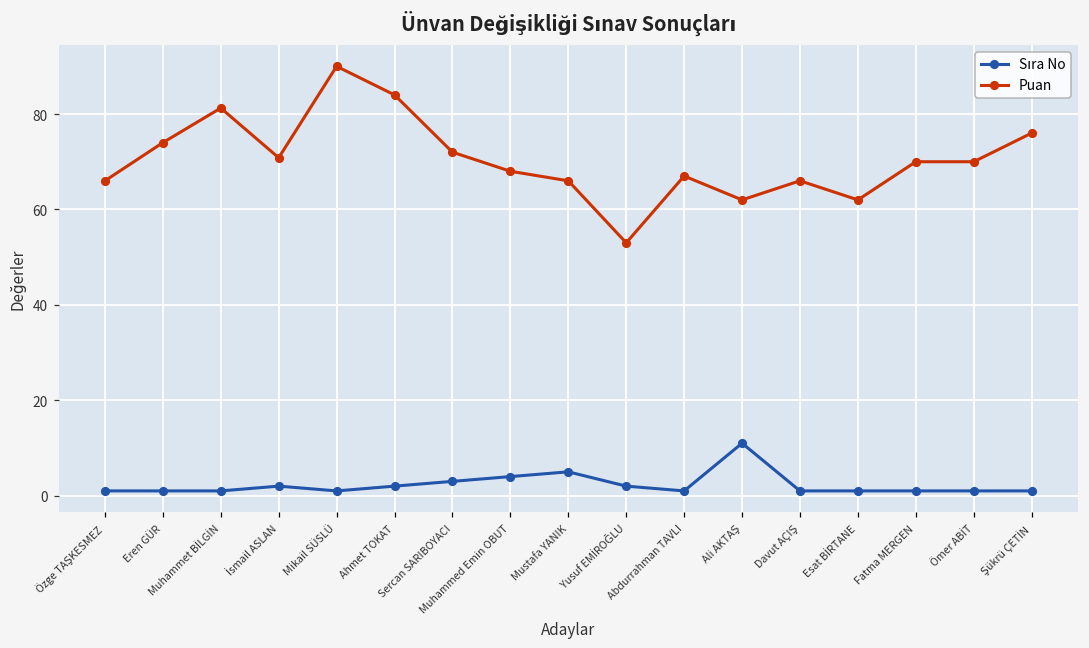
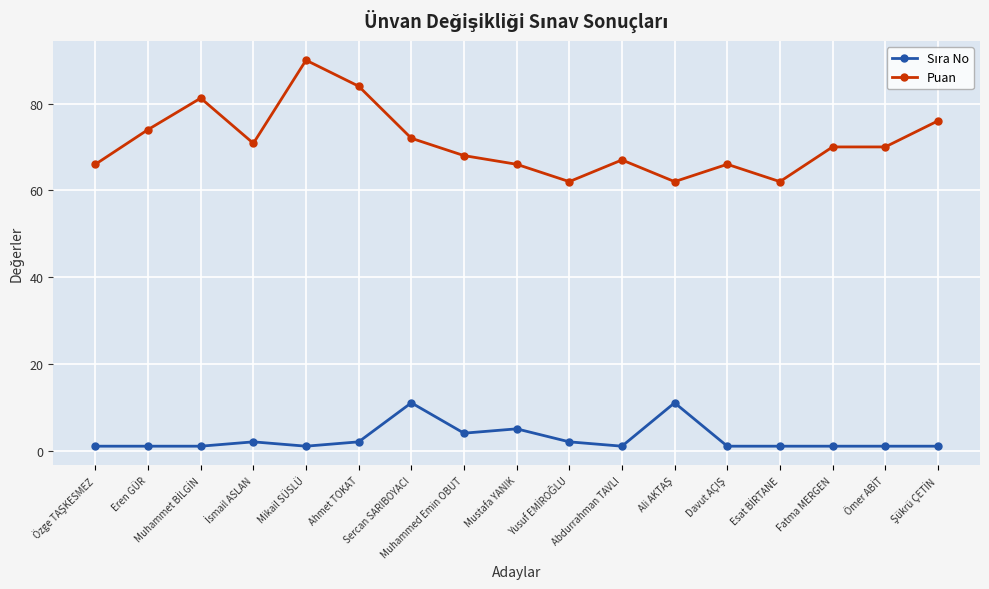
  {
    "Sıra No": {
      "Özge TAŞKESMEZ": 1,
      "Eren GÜR": 1,
      "Muhammet BİLGİN": 1,
      "İsmail ASLAN": 2,
      "Mikail SÜSLÜ": 1,
      "Ahmet TOKAT": 2,
-     "Sercan SARIBOYACI": 3,
+     "Sercan SARIBOYACI": 11,
      "Muhammed Emin OBUT": 4,
      "Mustafa YANIK": 5,
      "Yusuf EMİROĞLU": 2,
      "Abdurrahman TAVLI": 1,
      "Ali AKTAŞ": 11,
      "Davut AÇIŞ": 1,
      "Esat BİRTANE": 1,
      "Fatma MERGEN": 1,
      "Ömer ABİT": 1,
      "Şükrü ÇETİN": 1
    },
    "Puan": {
      "Özge TAŞKESMEZ": 66,
      "Eren GÜR": 74,
      "Muhammet BİLGİN": 81,
      "İsmail ASLAN": 71,
      "Mikail SÜSLÜ": 90,
      "Ahmet TOKAT": 84,
      "Sercan SARIBOYACI": 72,
      "Muhammed Emin OBUT": 68,
      "Mustafa YANIK": 66,
-     "Yusuf EMİROĞLU": 53,
+     "Yusuf EMİROĞLU": 62,
      "Abdurrahman TAVLI": 67,
      "Ali AKTAŞ": 62,
      "Davut AÇIŞ": 66,
      "Esat BİRTANE": 62,
      "Fatma MERGEN": 70,
      "Ömer ABİT": 70,
      "Şükrü ÇETİN": 76
    }
  }
